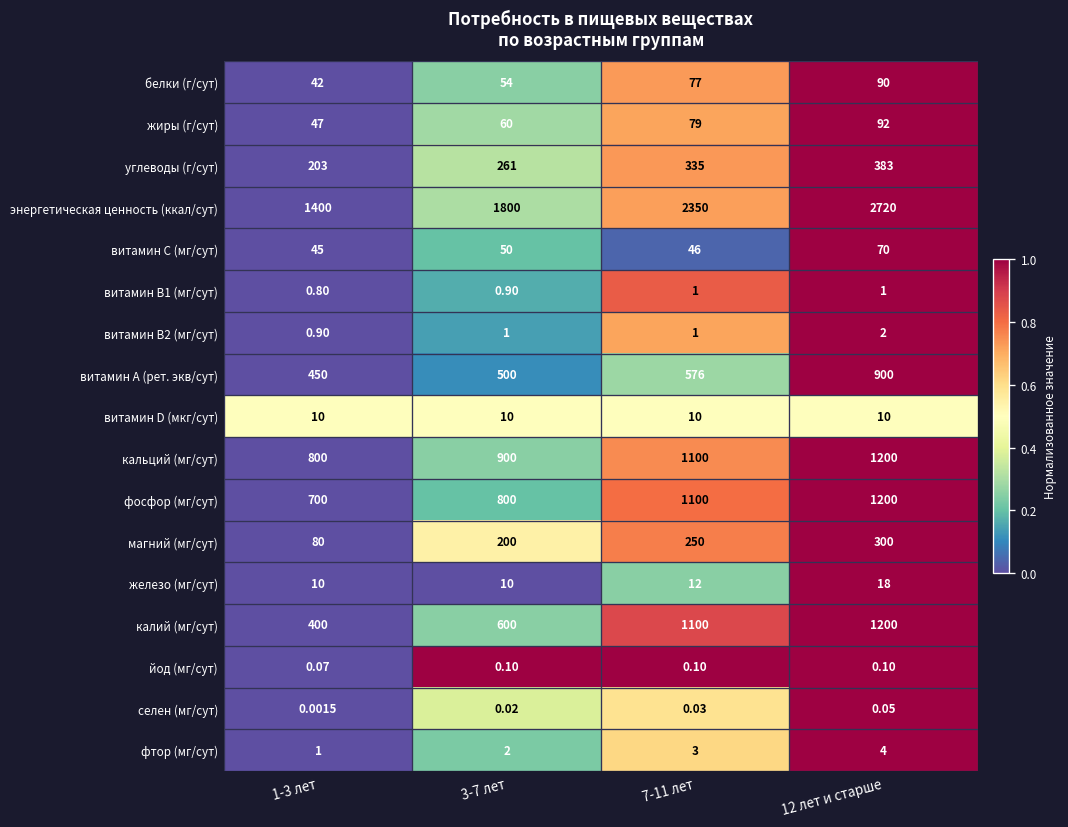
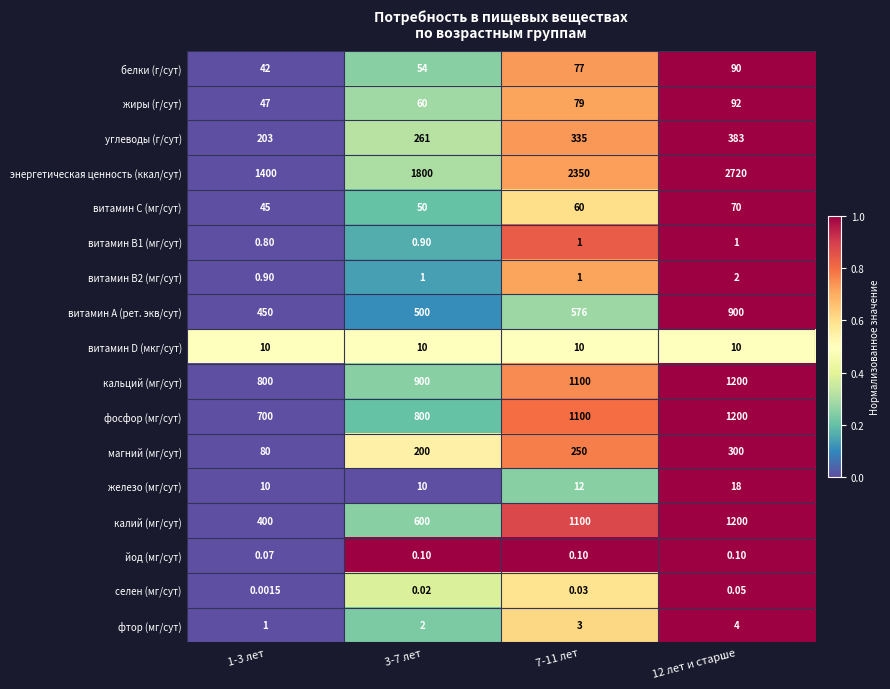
  {
    "белки (г/сут)": {
      "1-3 лет": 42,
      "3-7 лет": 54,
      "7-11 лет": 77,
      "12 лет и старше": 90
    },
    "жиры (г/сут)": {
      "1-3 лет": 47,
      "3-7 лет": 60,
      "7-11 лет": 79,
      "12 лет и старше": 92
    },
    "углеводы (г/сут)": {
      "1-3 лет": 203,
      "3-7 лет": 261,
      "7-11 лет": 335,
      "12 лет и старше": 383
    },
    "энергетическая ценность (ккал/сут)": {
      "1-3 лет": 1400,
      "3-7 лет": 1800,
      "7-11 лет": 2350,
      "12 лет и старше": 2720
    },
    "витамин С (мг/сут)": {
      "1-3 лет": 45,
      "3-7 лет": 50,
-     "7-11 лет": 46,
+     "7-11 лет": 60,
      "12 лет и старше": 70
    },
    "витамин В1 (мг/сут)": {
      "1-3 лет": 0.80,
      "3-7 лет": 0.90,
      "7-11 лет": 1,
      "12 лет и старше": 1
    },
    "витамин В2 (мг/сут)": {
      "1-3 лет": 0.90,
      "3-7 лет": 1,
      "7-11 лет": 1,
      "12 лет и старше": 2
    },
    "витамин А (рет. экв/сут)": {
      "1-3 лет": 450,
      "3-7 лет": 500,
      "7-11 лет": 576,
      "12 лет и старше": 900
    },
    "витамин D (мкг/сут)": {
      "1-3 лет": 10,
      "3-7 лет": 10,
      "7-11 лет": 10,
      "12 лет и старше": 10
    },
    "кальций (мг/сут)": {
      "1-3 лет": 800,
      "3-7 лет": 900,
      "7-11 лет": 1100,
      "12 лет и старше": 1200
    },
    "фосфор (мг/сут)": {
      "1-3 лет": 700,
      "3-7 лет": 800,
      "7-11 лет": 1100,
      "12 лет и старше": 1200
    },
    "магний (мг/сут)": {
      "1-3 лет": 80,
      "3-7 лет": 200,
      "7-11 лет": 250,
      "12 лет и старше": 300
    },
    "железо (мг/сут)": {
      "1-3 лет": 10,
      "3-7 лет": 10,
      "7-11 лет": 12,
      "12 лет и старше": 18
    },
    "калий (мг/сут)": {
      "1-3 лет": 400,
      "3-7 лет": 600,
      "7-11 лет": 1100,
      "12 лет и старше": 1200
    },
    "йод (мг/сут)": {
      "1-3 лет": 0.07,
      "3-7 лет": 0.10,
      "7-11 лет": 0.10,
      "12 лет и старше": 0.10
    },
    "селен (мг/сут)": {
      "1-3 лет": 0.0015,
      "3-7 лет": 0.02,
      "7-11 лет": 0.03,
      "12 лет и старше": 0.05
    },
    "фтор (мг/сут)": {
      "1-3 лет": 1,
      "3-7 лет": 2,
      "7-11 лет": 3,
      "12 лет и старше": 4
    }
  }
